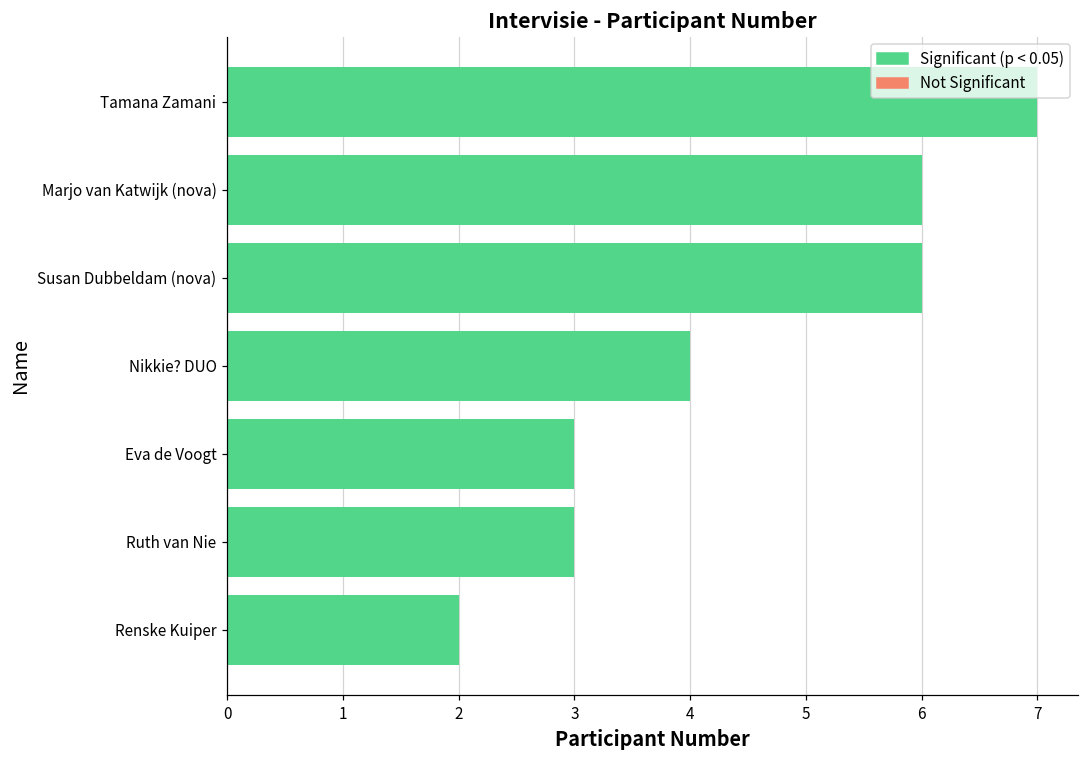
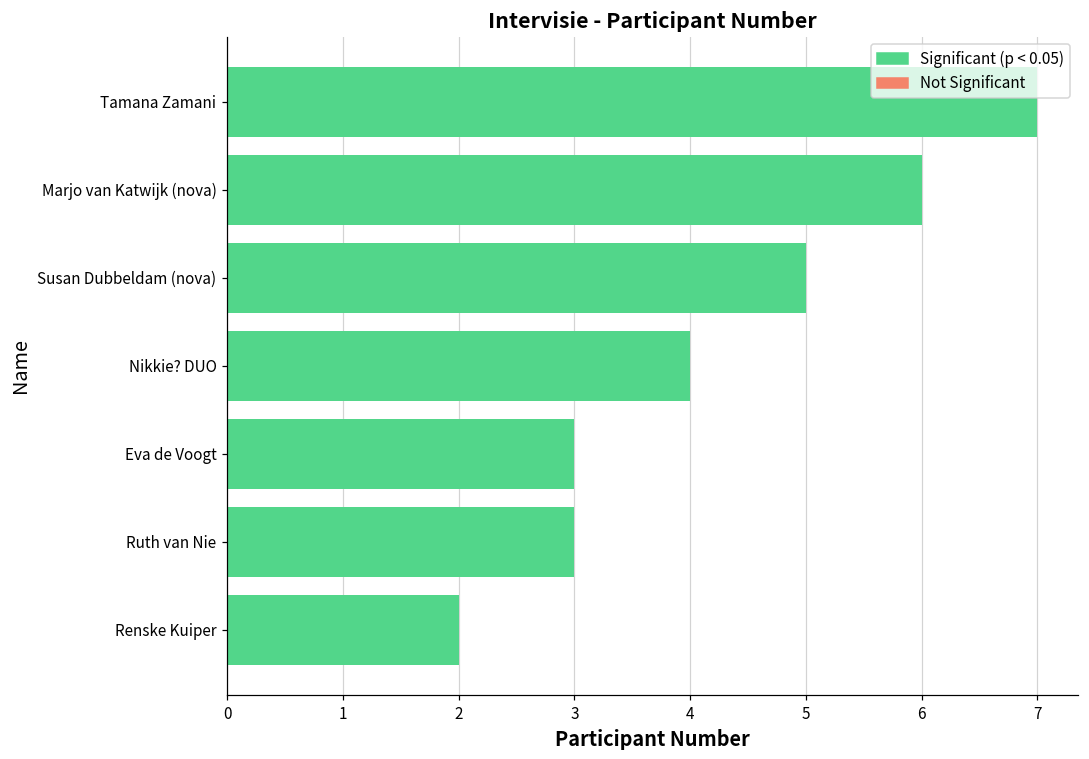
  {
    "Tamana Zamani": 7,
    "Marjo van Katwijk (nova)": 6,
-   "Susan Dubbeldam (nova)": 6,
+   "Susan Dubbeldam (nova)": 5,
    "Nikkie? DUO": 4,
    "Eva de Voogt": 3,
    "Ruth van Nie": 3,
    "Renske Kuiper": 2
  }
